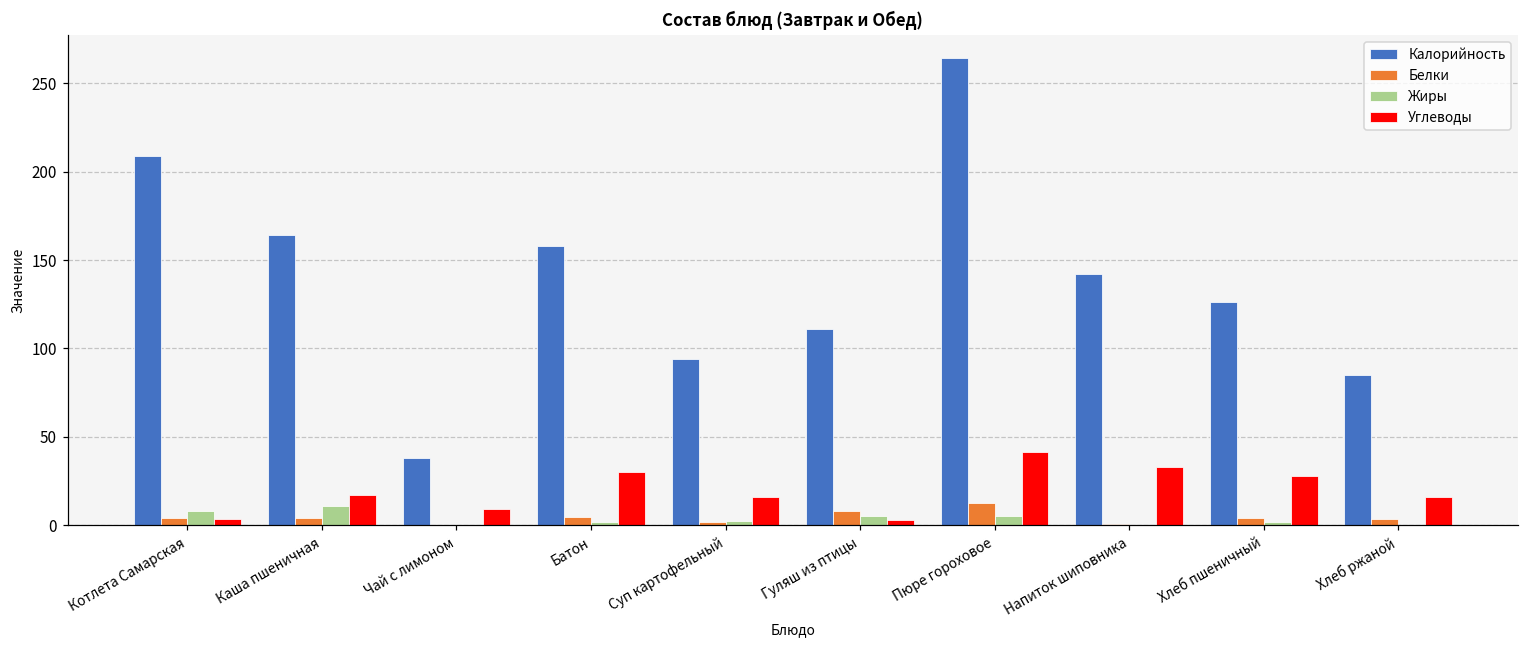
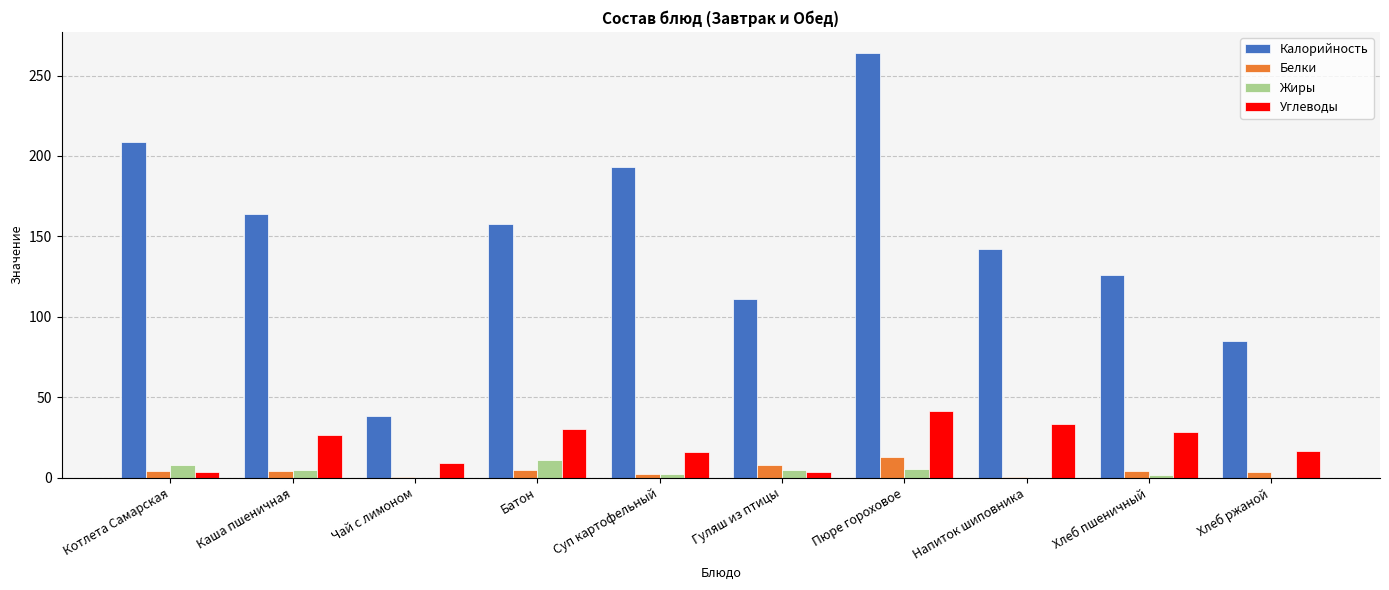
  {
    "Калорийность": {
      "Котлета Самарская": 209,
      "Каша пшеничная": 164,
      "Чай с лимоном": 38,
      "Батон": 158,
-     "Суп картофельный": 94,
+     "Суп картофельный": 193,
      "Гуляш из птицы": 111,
      "Пюре гороховое": 264,
      "Напиток шиповника": 142,
      "Хлеб пшеничный": 126,
      "Хлеб ржаной": 85
    },
    "Белки": {
      "Котлета Самарская": 4,
      "Каша пшеничная": 4,
      "Батон": 5,
      "Суп картофельный": 2,
      "Гуляш из птицы": 8,
      "Пюре гороховое": 13,
      "Хлеб пшеничный": 4,
      "Хлеб ржаной": 4
    },
    "Жиры": {
      "Котлета Самарская": 8,
-     "Каша пшеничная": 11,
-     "Батон": 2,
+     "Каша пшеничная": 5,
+     "Батон": 11,
      "Суп картофельный": 3,
      "Гуляш из птицы": 5,
      "Пюре гороховое": 5,
      "Напиток шиповника": 0,
      "Хлеб пшеничный": 2,
      "Хлеб ржаной": 0
    },
    "Углеводы": {
      "Котлета Самарская": 3,
-     "Каша пшеничная": 17,
+     "Каша пшеничная": 26,
      "Чай с лимоном": 9,
      "Батон": 30,
      "Суп картофельный": 16,
      "Гуляш из птицы": 3,
      "Пюре гороховое": 42,
      "Напиток шиповника": 33,
      "Хлеб пшеничный": 28,
      "Хлеб ржаной": 16
    }
  }
